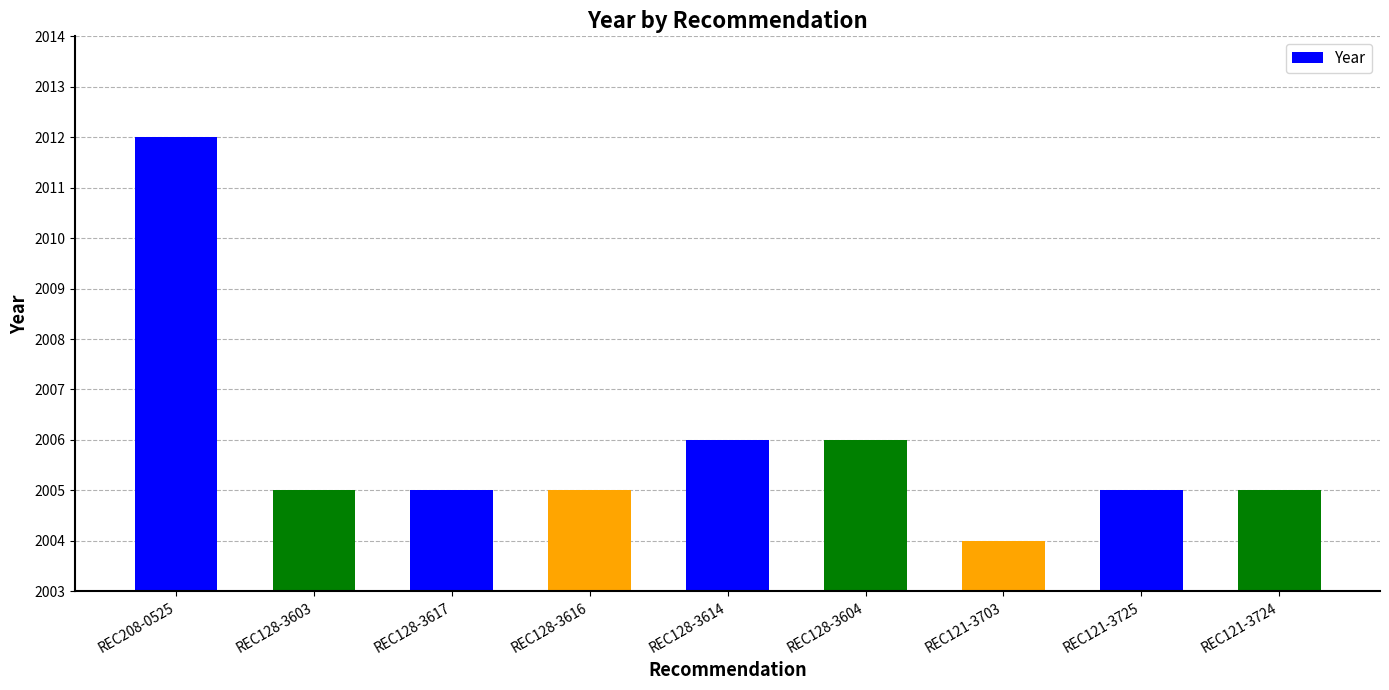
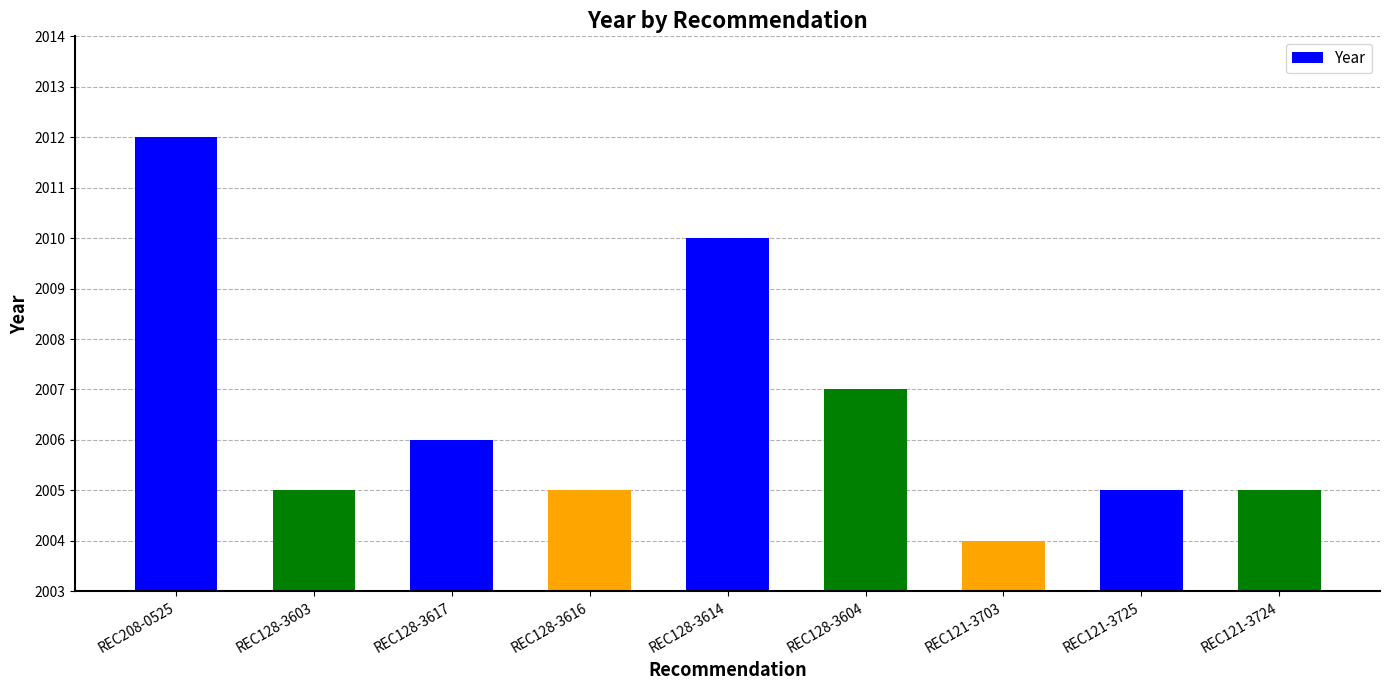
  {
    "REC208-0525": 2012,
    "REC128-3603": 2005,
-   "REC128-3617": 2005,
+   "REC128-3617": 2006,
    "REC128-3616": 2005,
-   "REC128-3614": 2006,
-   "REC128-3604": 2006,
+   "REC128-3614": 2010,
+   "REC128-3604": 2007,
    "REC121-3703": 2004,
    "REC121-3725": 2005,
    "REC121-3724": 2005
  }
